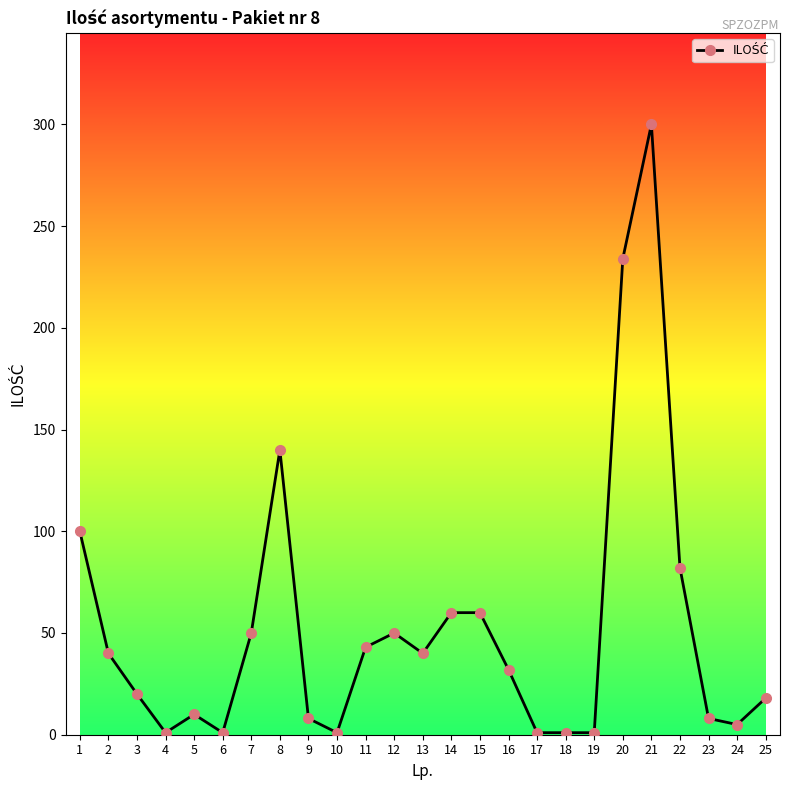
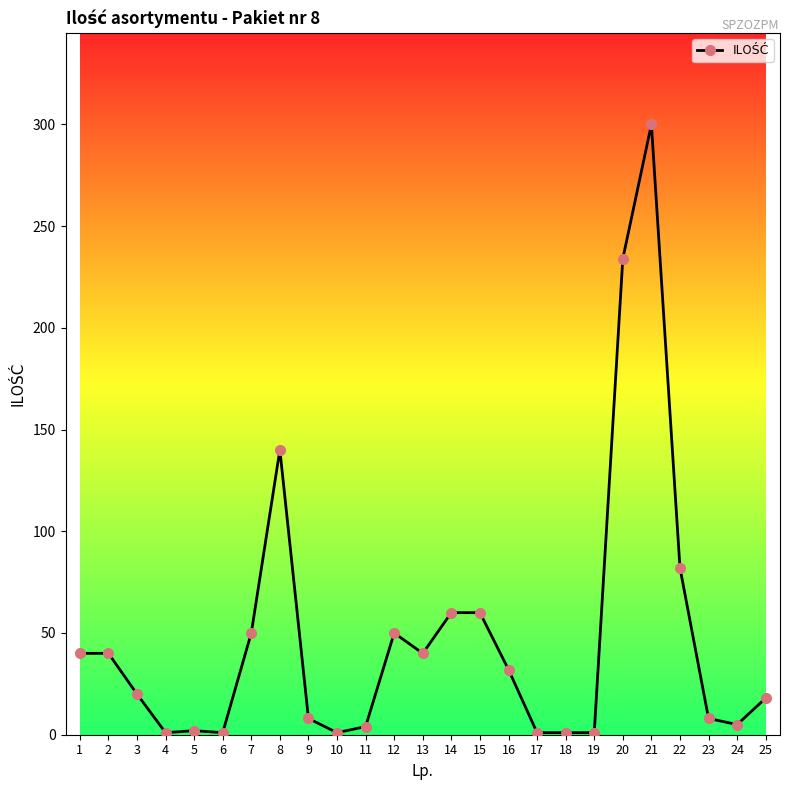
  {
-   "1": 100,
+   "1": 40,
    "2": 40,
    "3": 20,
    "4": 1,
-   "5": 10,
+   "5": 2,
    "6": 1,
    "7": 50,
    "8": 140,
    "9": 8,
    "10": 1,
-   "11": 43,
+   "11": 4,
    "12": 50,
    "13": 40,
    "14": 60,
    "15": 60,
    "16": 32,
    "17": 1,
    "18": 1,
    "19": 1,
    "20": 234,
    "21": 300,
    "22": 82,
    "23": 8,
    "24": 5,
    "25": 18
  }
